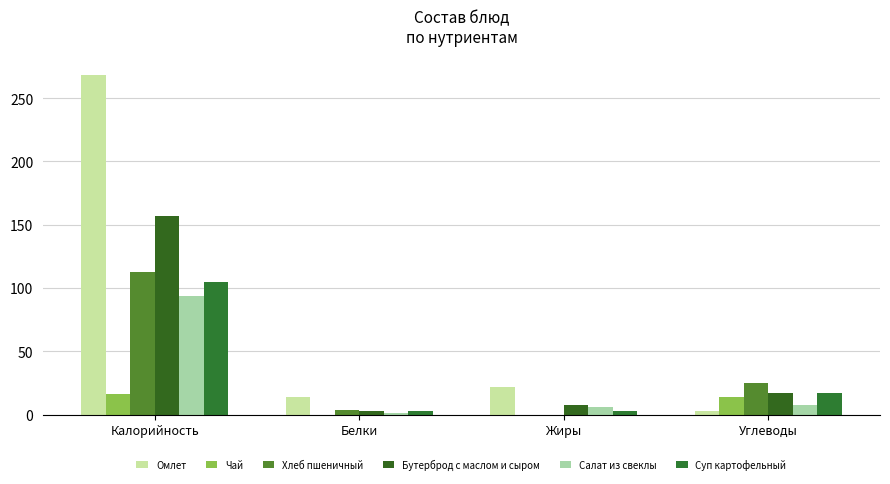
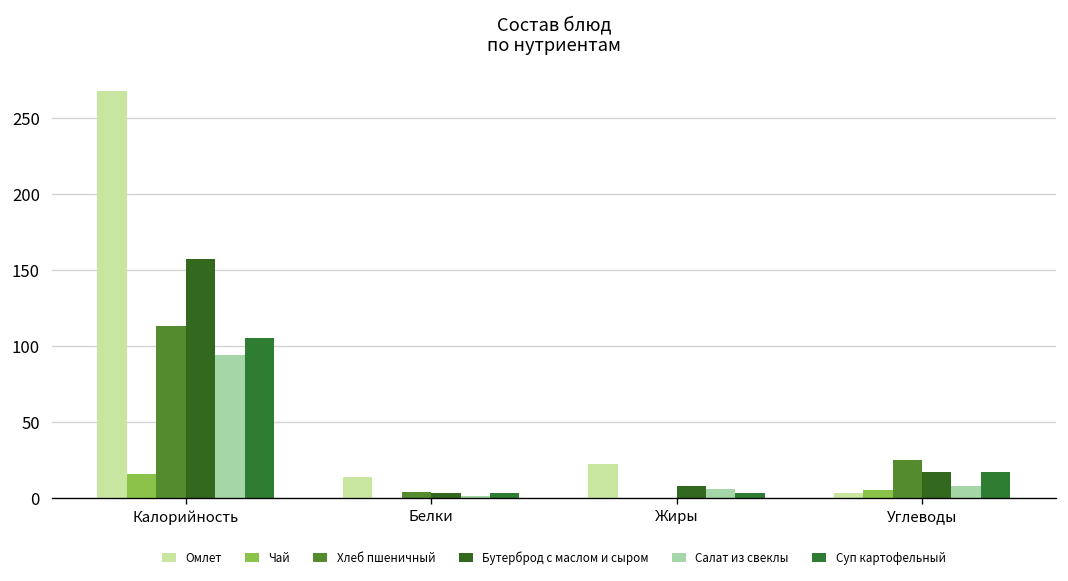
  {
    "Чай": {
      "Калорийность": 16,
      "Белки": 0,
      "Жиры": 0,
-     "Углеводы": 14
+     "Углеводы": 5
    }
  }
